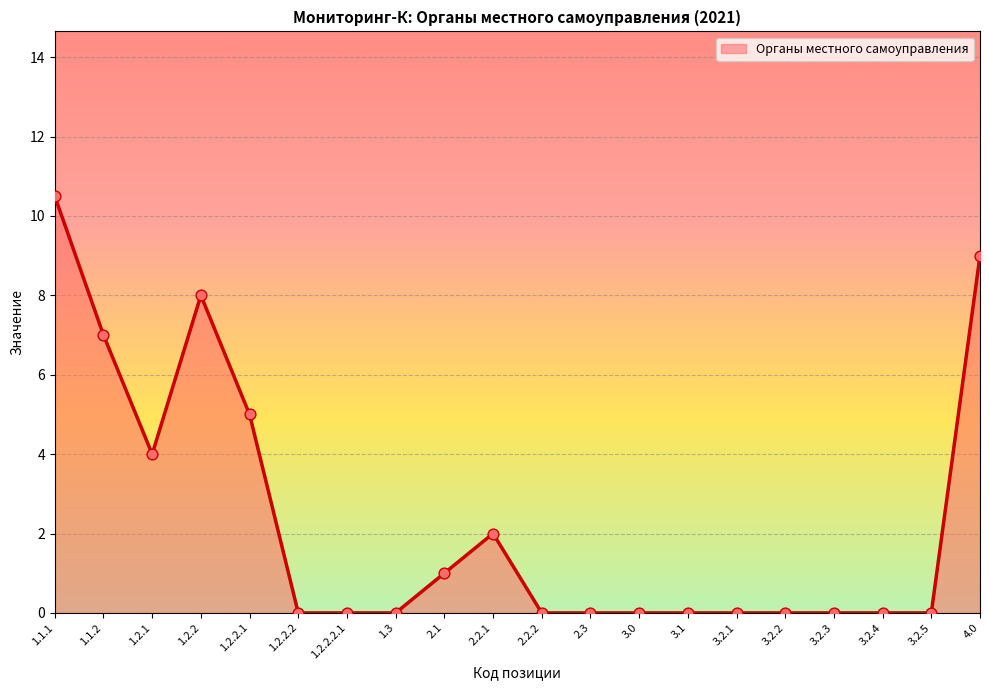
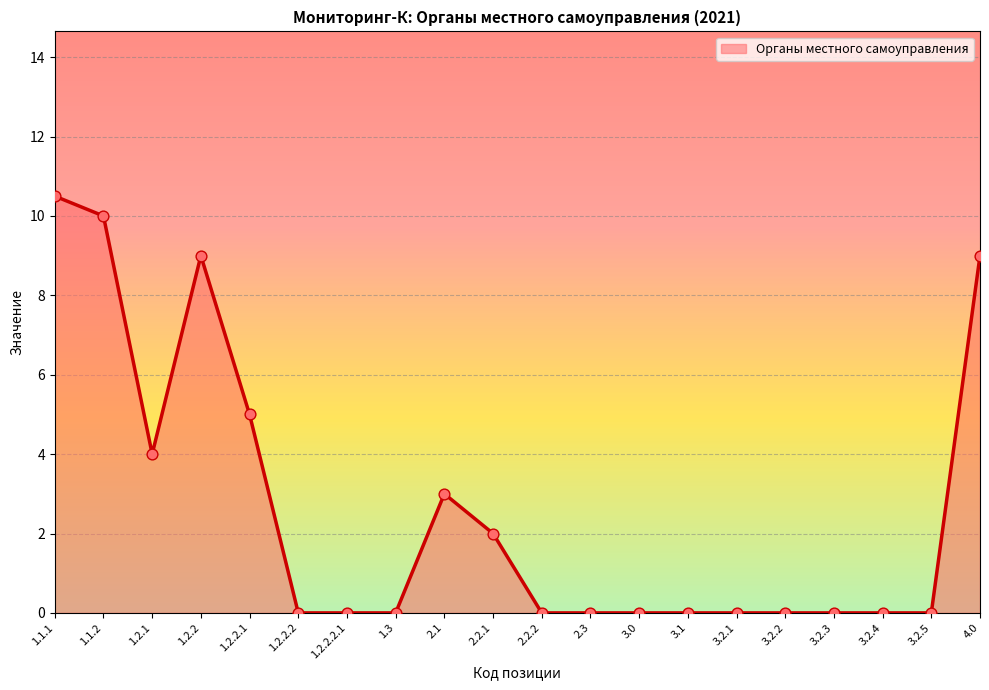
  {
    "1.1.1": 10.5,
-   "1.1.2": 7,
+   "1.1.2": 10,
    "1.2.1": 4,
-   "1.2.2": 8,
+   "1.2.2": 9,
    "1.2.2.1": 5,
    "1.2.2.2": 0,
    "1.2.2.2.1": 0,
    "1.3": 0,
-   "2.1": 1,
+   "2.1": 3,
    "2.2.1": 2,
    "2.2.2": 0,
    "2.3": 0,
    "3.0": 0,
    "3.1": 0,
    "3.2.1": 0,
    "3.2.2": 0,
    "3.2.3": 0,
    "3.2.4": 0,
    "3.2.5": 0,
    "4.0": 9
  }
